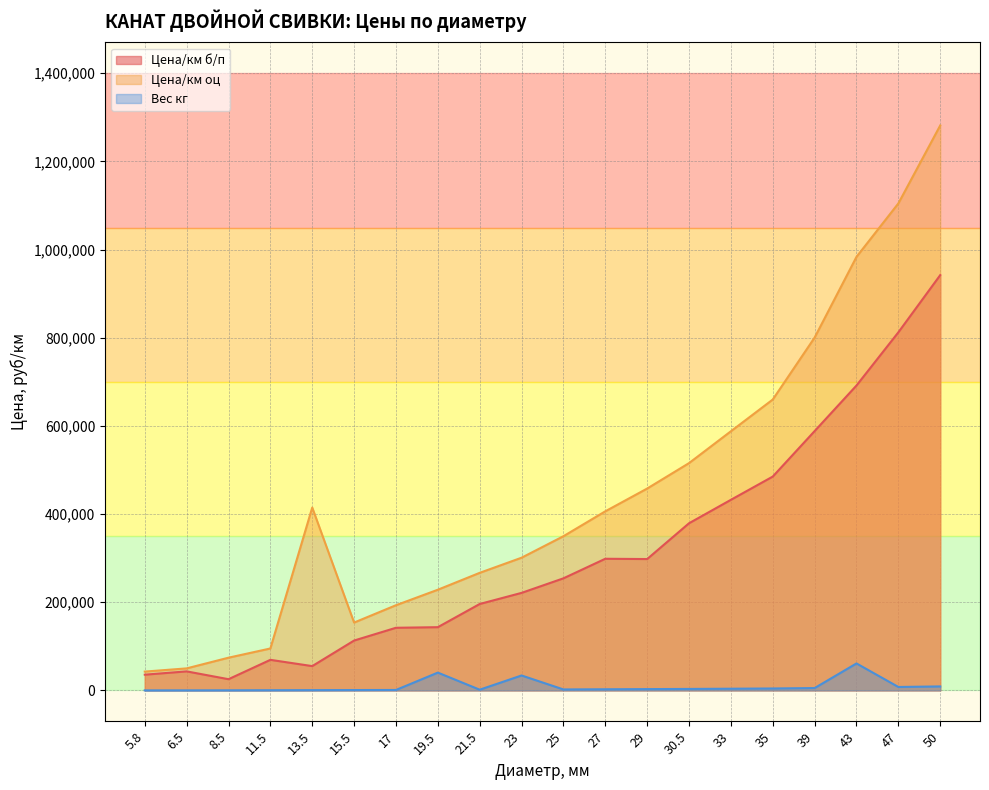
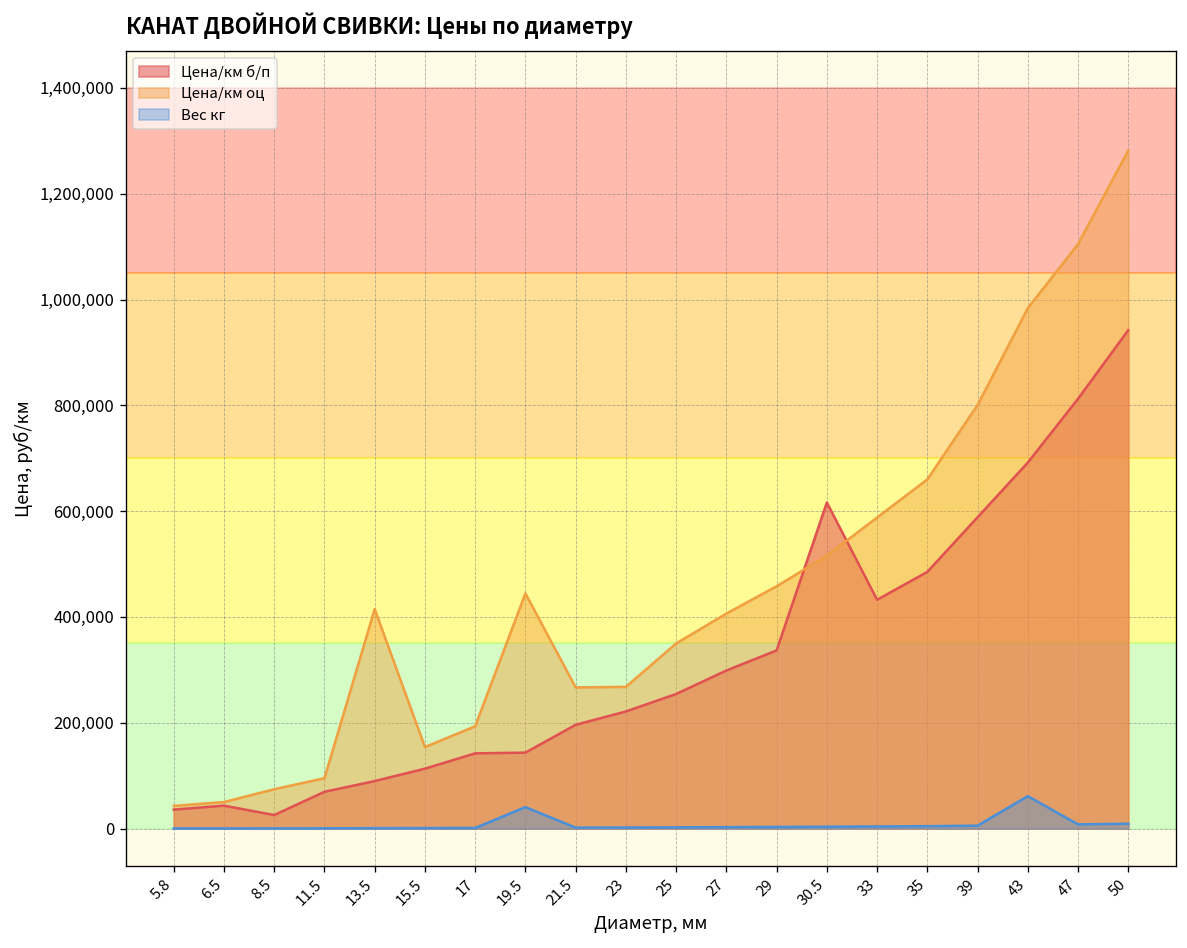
  {
    "Цена/км б/п": {
      "5.8": "40,000",
      "6.5": "40,000",
      "8.5": "30,000",
      "11.5": "70,000",
-     "13.5": "60,000",
+     "13.5": "90,000",
      "15.5": "110,000",
      "17": "140,000",
      "19.5": "140,000",
      "21.5": "200,000",
      "23": "220,000",
      "25": "250,000",
      "27": "300,000",
-     "29": "300,000",
-     "30.5": "380,000",
+     "29": "340,000",
+     "30.5": "620,000",
      "33": "430,000",
      "35": "490,000",
      "39": "590,000",
      "43": "690,000",
      "47": "810,000",
      "50": "940,000"
    },
    "Цена/км оц": {
      "5.8": "40,000",
      "6.5": "50,000",
      "8.5": "70,000",
      "11.5": "100,000",
      "13.5": "410,000",
      "15.5": "150,000",
      "17": "190,000",
-     "19.5": "230,000",
+     "19.5": "440,000",
      "21.5": "270,000",
-     "23": "300,000",
+     "23": "270,000",
      "25": "350,000",
      "27": "410,000",
      "29": "460,000",
      "30.5": "520,000",
      "33": "590,000",
      "35": "660,000",
      "39": "800,000",
      "43": "980,000",
      "47": "1,100,000",
      "50": "1,280,000"
    },
    "Вес кг": {
      "5.8": "0",
      "6.5": "0",
      "8.5": "0",
      "11.5": "0",
      "13.5": "0",
      "15.5": "0",
      "17": "0",
      "19.5": "40,000",
      "21.5": "0",
-     "23": "30,000",
+     "23": "0",
      "25": "0",
      "27": "0",
      "29": "0",
      "30.5": "0",
      "33": "0",
      "35": "0",
      "39": "10,000",
      "43": "60,000",
      "47": "10,000",
      "50": "10,000"
    }
  }
